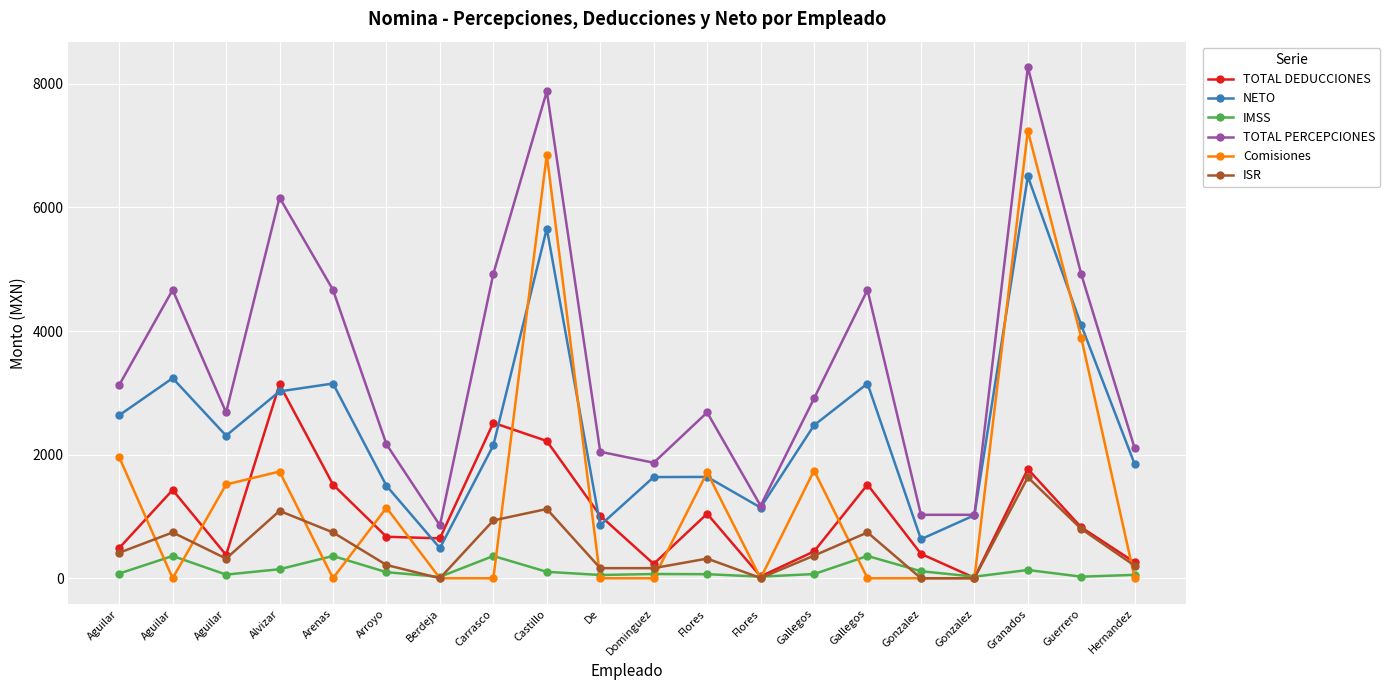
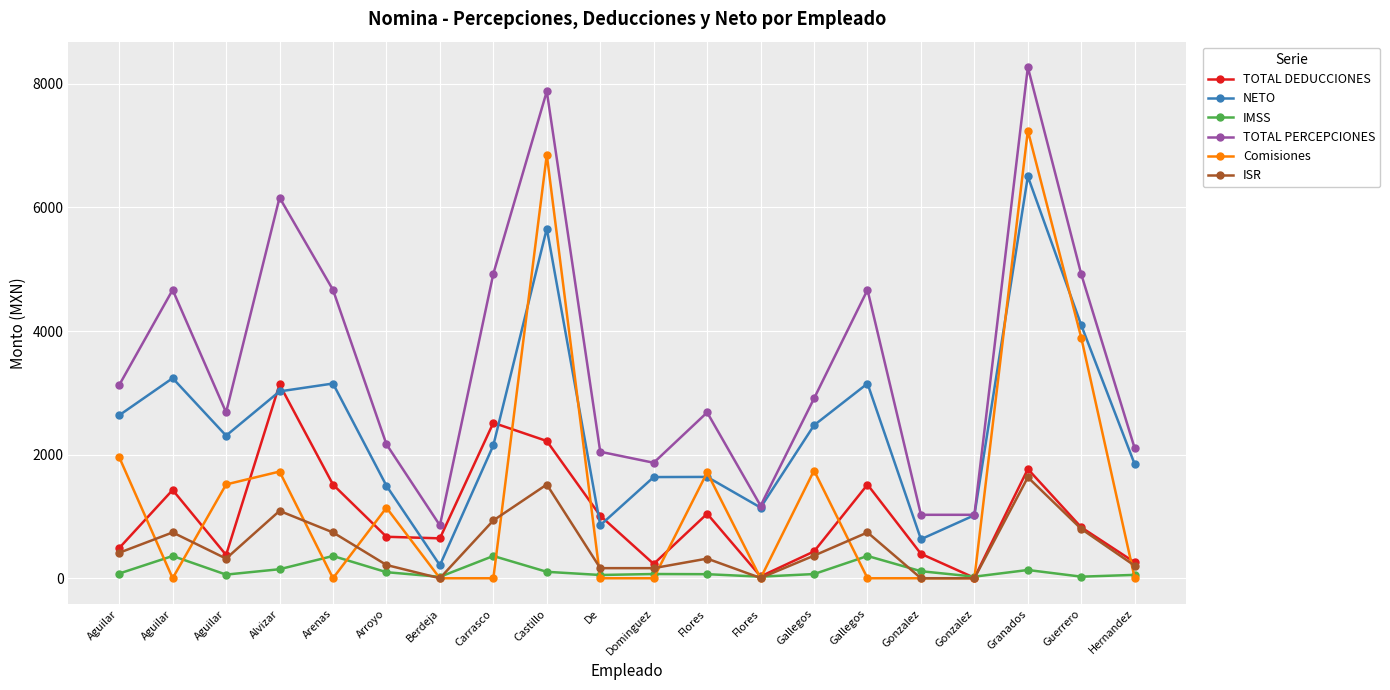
  {
    "TOTAL DEDUCCIONES": {
      "Alvizar": 3100,
      "Arenas": 1500,
      "Arroyo": 700,
      "Berdeja": 600,
      "Carrasco": 2500,
      "Castillo": 2200,
      "De": 1000,
      "Dominguez": 200,
      "Granados": 1800,
      "Hernandez": 300
    },
    "NETO": {
      "Alvizar": 3000,
      "Arenas": 3200,
      "Arroyo": 1500,
-     "Berdeja": 500,
+     "Berdeja": 200,
      "Carrasco": 2200,
      "Castillo": 5700,
      "De": 900,
      "Dominguez": 1600,
      "Granados": 6500,
      "Guerrero": 4100,
      "Hernandez": 1800
    },
    "IMSS": {
      "Alvizar": 100,
      "Arenas": 400,
      "Arroyo": 100,
      "Carrasco": 400,
      "Castillo": 100,
      "De": 100,
      "Dominguez": 100,
      "Granados": 100,
      "Guerrero": 0,
      "Hernandez": 100
    },
    "TOTAL PERCEPCIONES": {
      "Alvizar": 6200,
      "Arenas": 4700,
      "Arroyo": 2200,
      "Berdeja": 900,
      "Carrasco": 4900,
      "Castillo": 7900,
      "De": 2000,
      "Dominguez": 1900,
      "Granados": 8300,
      "Guerrero": 4900,
      "Hernandez": 2100
    },
    "Comisiones": {
      "Alvizar": 1700,
      "Arenas": 0,
      "Arroyo": 1100,
      "Carrasco": 0,
      "Castillo": 6900,
      "De": 0,
      "Dominguez": 0,
      "Granados": 7200,
      "Guerrero": 3900,
      "Hernandez": 0
    },
    "ISR": {
      "Alvizar": 1100,
      "Arenas": 700,
      "Arroyo": 200,
      "Carrasco": 900,
-     "Castillo": 1100,
+     "Castillo": 1500,
      "De": 200,
      "Dominguez": 200,
      "Granados": 1600,
      "Hernandez": 200
    }
  }
